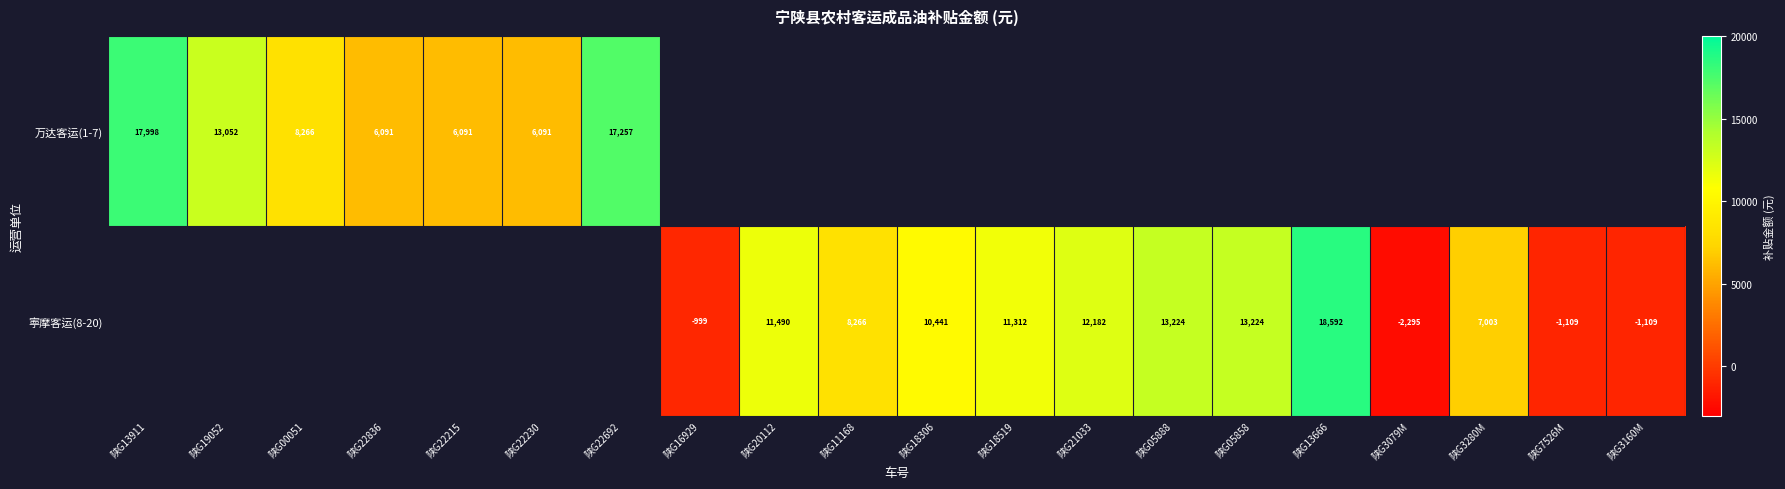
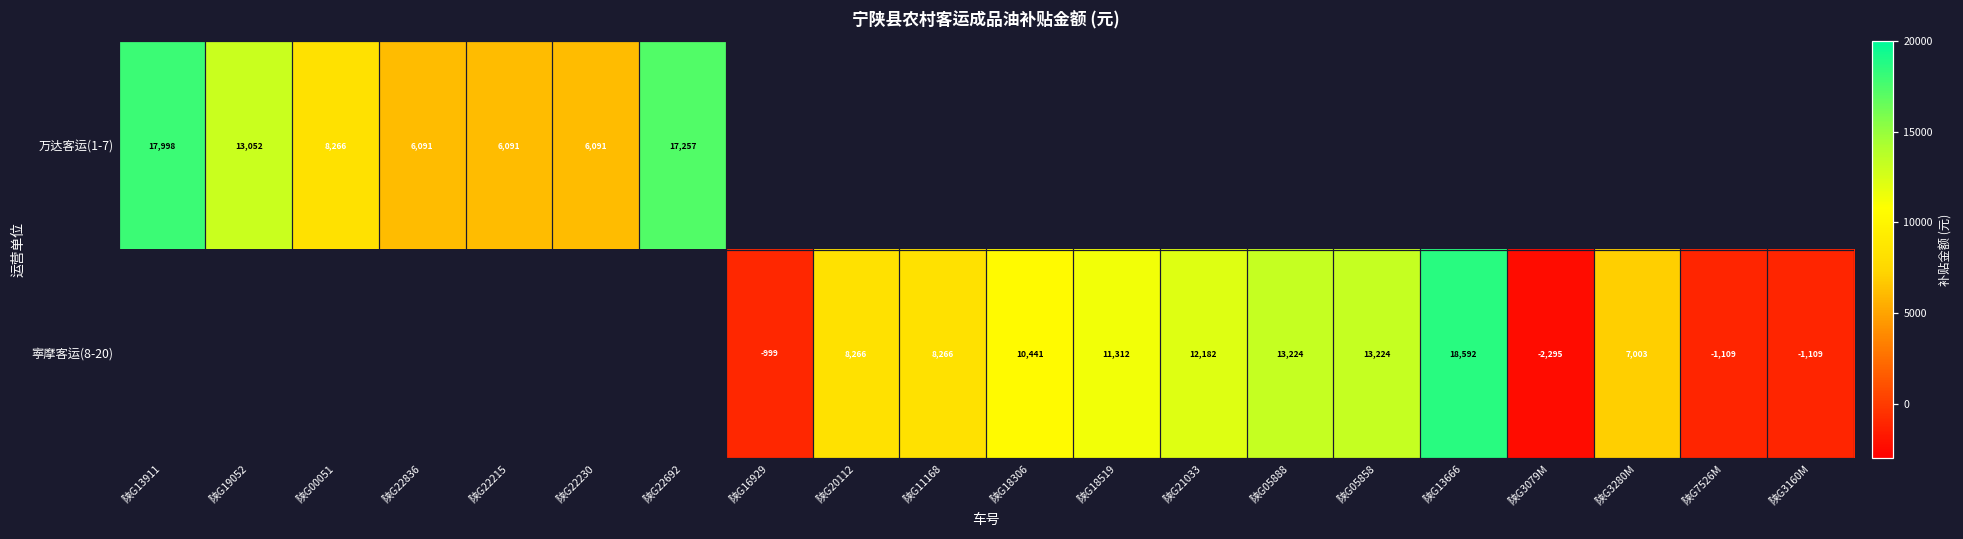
  {
    "万达客运(1-7)": {
      "陕G13911": "17,998",
      "陕G19052": "13,052",
      "陕G00051": "8,266",
      "陕G22836": "6,091",
      "陕G22215": "6,091",
      "陕G22230": "6,091",
      "陕G22692": "17,257"
    },
    "寕摩客运(8-20)": {
      "陕G16929": "-999",
-     "陕G20112": "11,490",
+     "陕G20112": "8,266",
      "陕G11168": "8,266",
      "陕G18306": "10,441",
      "陕G18519": "11,312",
      "陕G21033": "12,182",
      "陕G05888": "13,224",
      "陕G05858": "13,224",
      "陕G13666": "18,592",
      "陕G3079M": "-2,295",
      "陕G3280M": "7,003",
      "陕G7526M": "-1,109",
      "陕G3160M": "-1,109"
    }
  }
